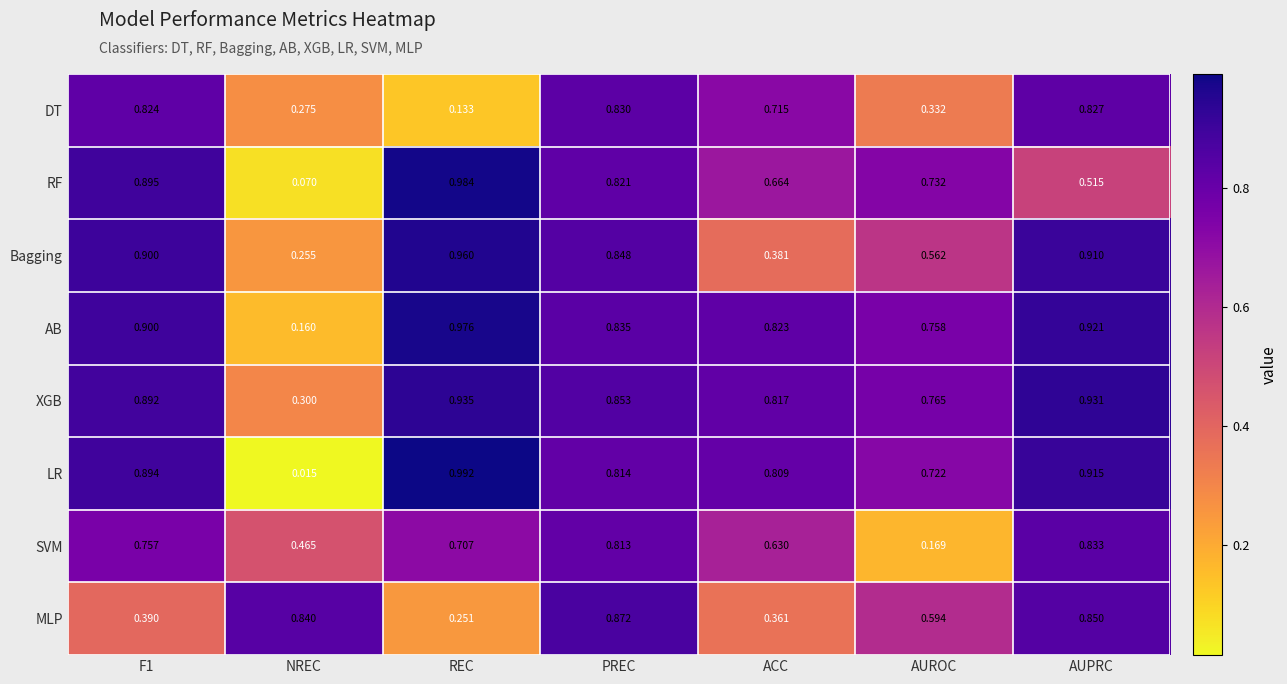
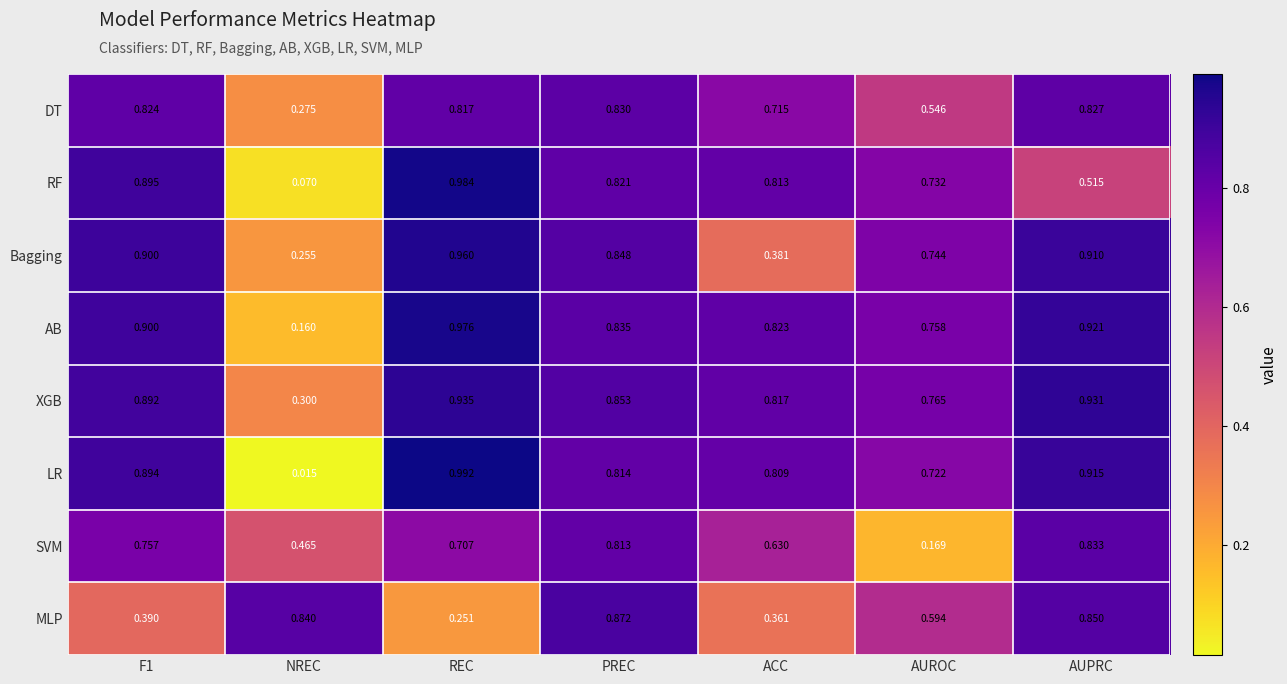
  {
    "DT": {
      "F1": 0.824,
      "NREC": 0.275,
-     "REC": 0.133,
+     "REC": 0.817,
      "PREC": 0.830,
      "ACC": 0.715,
-     "AUROC": 0.332,
+     "AUROC": 0.546,
      "AUPRC": 0.827
    },
    "RF": {
      "F1": 0.895,
      "NREC": 0.070,
      "REC": 0.984,
      "PREC": 0.821,
-     "ACC": 0.664,
+     "ACC": 0.813,
      "AUROC": 0.732,
      "AUPRC": 0.515
    },
    "Bagging": {
      "F1": 0.900,
      "NREC": 0.255,
      "REC": 0.960,
      "PREC": 0.848,
      "ACC": 0.381,
-     "AUROC": 0.562,
+     "AUROC": 0.744,
      "AUPRC": 0.910
    },
    "AB": {
      "F1": 0.900,
      "NREC": 0.160,
      "REC": 0.976,
      "PREC": 0.835,
      "ACC": 0.823,
      "AUROC": 0.758,
      "AUPRC": 0.921
    },
    "XGB": {
      "F1": 0.892,
      "NREC": 0.300,
      "REC": 0.935,
      "PREC": 0.853,
      "ACC": 0.817,
      "AUROC": 0.765,
      "AUPRC": 0.931
    },
    "LR": {
      "F1": 0.894,
      "NREC": 0.015,
      "REC": 0.992,
      "PREC": 0.814,
      "ACC": 0.809,
      "AUROC": 0.722,
      "AUPRC": 0.915
    },
    "SVM": {
      "F1": 0.757,
      "NREC": 0.465,
      "REC": 0.707,
      "PREC": 0.813,
      "ACC": 0.630,
      "AUROC": 0.169,
      "AUPRC": 0.833
    },
    "MLP": {
      "F1": 0.390,
      "NREC": 0.840,
      "REC": 0.251,
      "PREC": 0.872,
      "ACC": 0.361,
      "AUROC": 0.594,
      "AUPRC": 0.850
    }
  }
